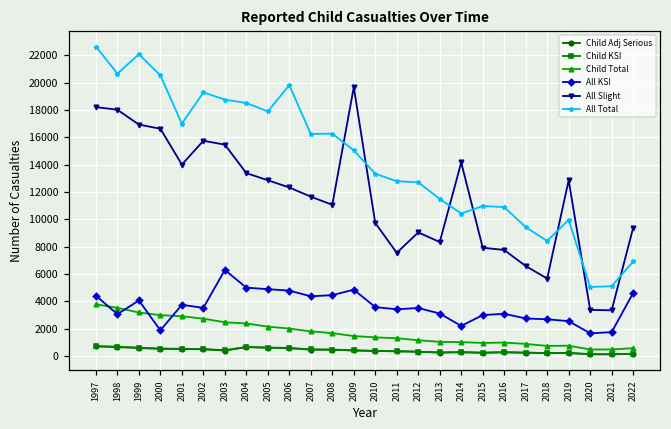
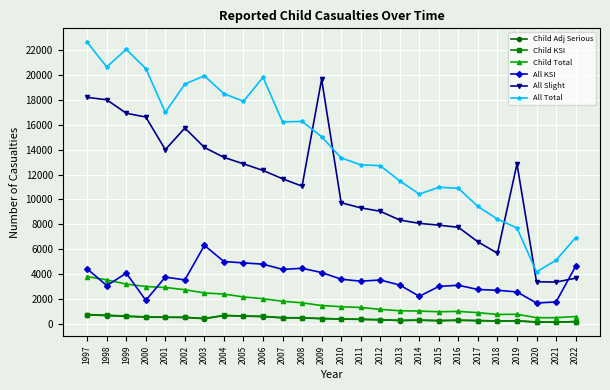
  {
    "All KSI": {
      "1997": 4400,
      "1998": 3100,
      "1999": 4100,
      "2000": 1900,
      "2001": 3800,
      "2002": 3500,
      "2003": 6300,
      "2004": 5000,
      "2005": 4900,
      "2006": 4800,
      "2007": 4400,
      "2008": 4500,
-     "2009": 4900,
+     "2009": 4100,
      "2010": 3600,
      "2011": 3400,
      "2012": 3500,
      "2013": 3100,
      "2014": 2200,
      "2015": 3000,
      "2016": 3100,
      "2017": 2800,
      "2018": 2700,
      "2019": 2600,
      "2020": 1700,
      "2021": 1800,
      "2022": 4600
    },
    "All Slight": {
      "1997": 18200,
      "1998": 18000,
      "1999": 16900,
      "2000": 16600,
      "2001": 14000,
      "2002": 15700,
-     "2003": 15500,
+     "2003": 14200,
      "2004": 13400,
      "2005": 12900,
      "2006": 12300,
      "2007": 11700,
      "2008": 11100,
      "2009": 19700,
      "2010": 9700,
-     "2011": 7600,
+     "2011": 9300,
      "2012": 9000,
      "2013": 8300,
-     "2014": 14200,
+     "2014": 8100,
      "2015": 7900,
      "2016": 7800,
      "2017": 6600,
      "2018": 5700,
      "2019": 12900,
      "2020": 3400,
      "2021": 3400,
-     "2022": 9400
+     "2022": 3700
    },
    "All Total": {
      "1997": 22600,
      "1998": 20700,
      "1999": 22100,
      "2000": 20500,
      "2001": 17000,
      "2002": 19300,
-     "2003": 18800,
+     "2003": 19900,
      "2004": 18500,
      "2005": 17900,
      "2006": 19800,
      "2007": 16200,
      "2008": 16300,
      "2009": 15000,
      "2010": 13300,
      "2011": 12800,
      "2012": 12700,
      "2013": 11500,
      "2014": 10400,
      "2015": 11000,
      "2016": 10900,
      "2017": 9400,
      "2018": 8400,
-     "2019": 10000,
-     "2020": 5100,
+     "2019": 7700,
+     "2020": 4200,
      "2021": 5100,
      "2022": 6900
    }
  }
